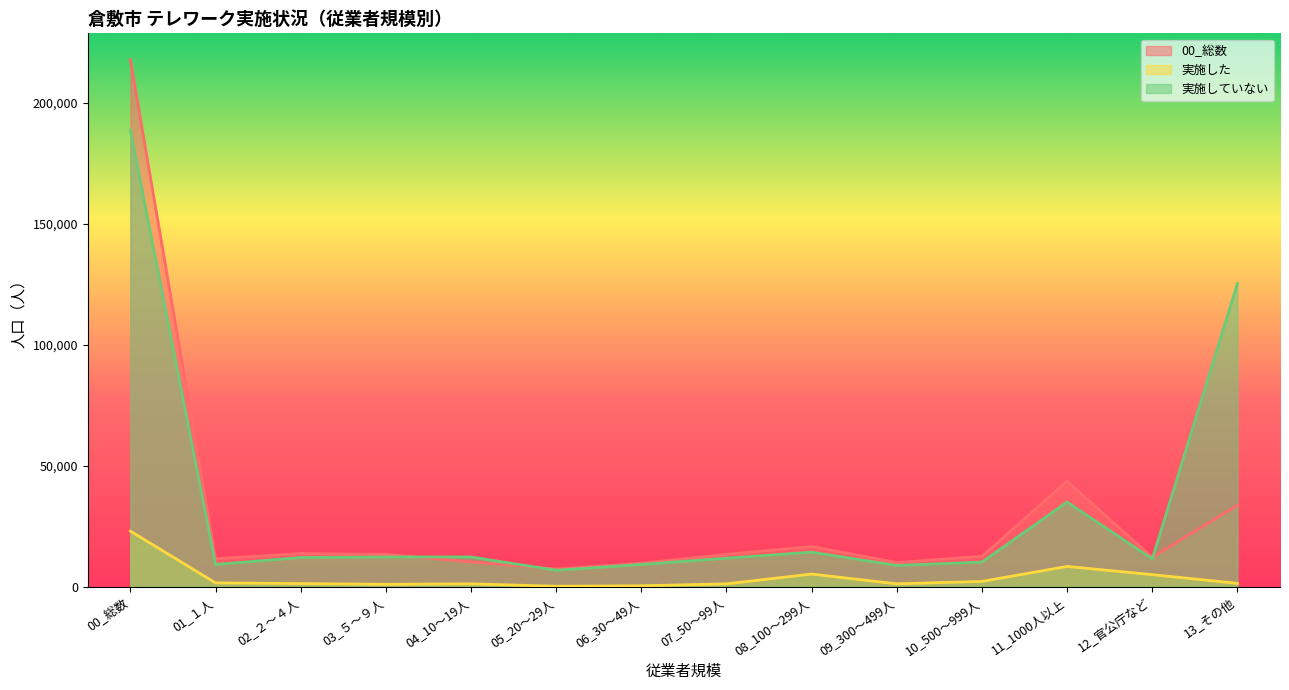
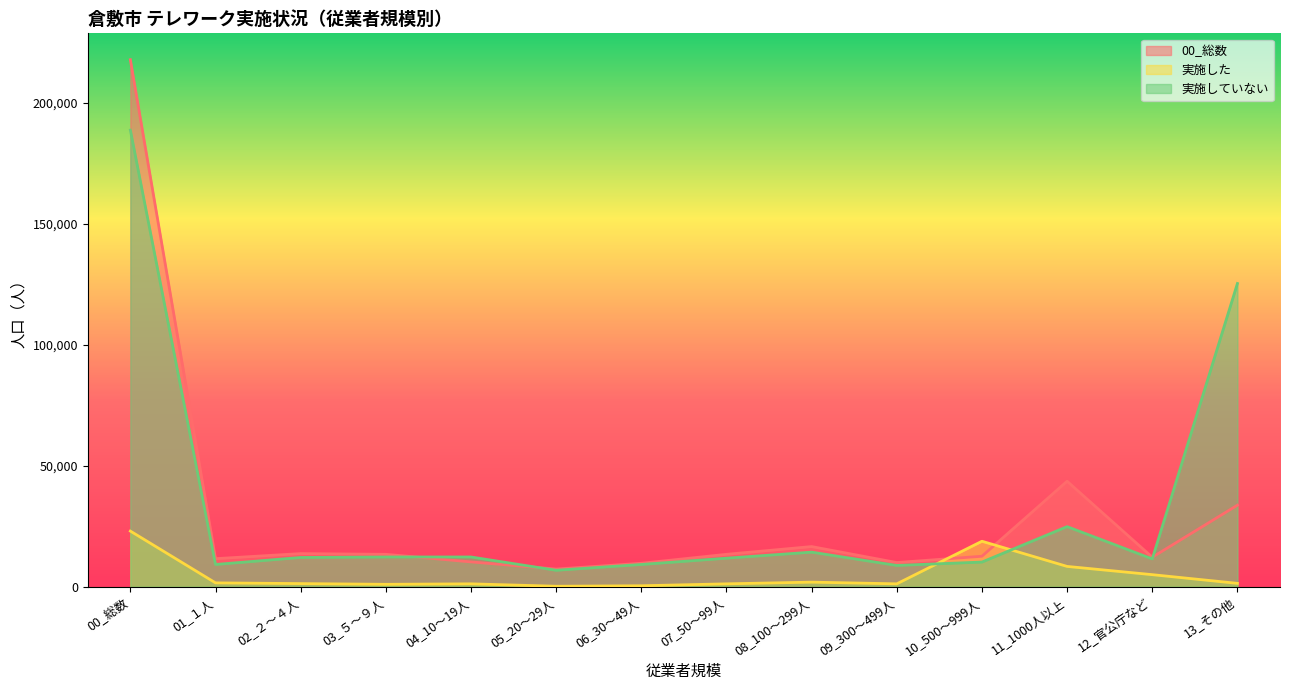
  {
    "00_総数": {
      "00_総数": "218,000",
      "01_１人": "12,000",
      "02_２～４人": "14,000",
      "03_５～９人": "13,000",
      "04_10～19人": "10,000",
      "07_50～99人": "13,000",
      "08_100～299人": "17,000",
      "09_300～499人": "10,000",
      "10_500～999人": "13,000",
      "11_1000人以上": "44,000",
      "13_その他": "34,000"
    },
    "実施した": {
      "00_総数": "23,000",
      "01_１人": "2,000",
      "02_２～４人": "1,000",
      "03_５～９人": "1,000",
      "04_10～19人": "1,000",
      "05_20～29人": "0",
      "06_30～49人": "0",
      "07_50～99人": "1,000",
-     "08_100～299人": "5,000",
+     "08_100～299人": "2,000",
      "09_300～499人": "1,000",
-     "10_500～999人": "2,000",
+     "10_500～999人": "19,000",
      "11_1000人以上": "8,000",
      "12_官公庁など": "5,000",
      "13_その他": "1,000"
    },
    "実施していない": {
      "00_総数": "189,000",
      "01_１人": "9,000",
      "02_２～４人": "12,000",
      "03_５～９人": "12,000",
      "04_10～19人": "12,000",
      "07_50～99人": "12,000",
      "08_100～299人": "14,000",
      "09_300～499人": "9,000",
      "10_500～999人": "10,000",
-     "11_1000人以上": "35,000",
+     "11_1000人以上": "25,000",
      "13_その他": "125,000"
    }
  }
